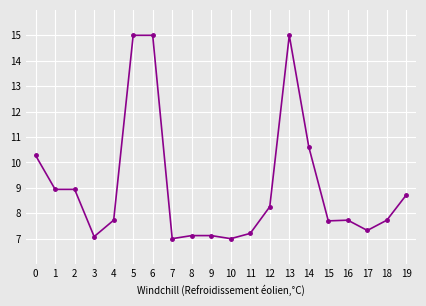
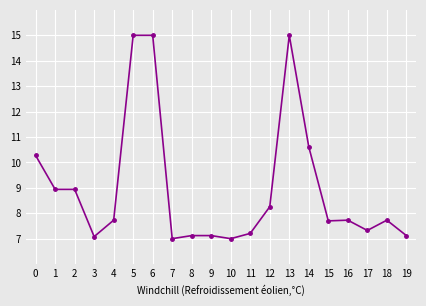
  {
    "0": 10.3,
    "1": 8.9,
    "2": 8.9,
    "3": 7.1,
    "4": 7.7,
    "5": 15.0,
    "6": 15.0,
    "7": 7.0,
    "8": 7.1,
    "9": 7.1,
    "10": 7.0,
    "11": 7.2,
    "12": 8.3,
    "13": 15.0,
    "14": 10.6,
    "15": 7.7,
    "16": 7.7,
    "17": 7.3,
    "18": 7.7,
-   "19": 8.7
+   "19": 7.1
  }
